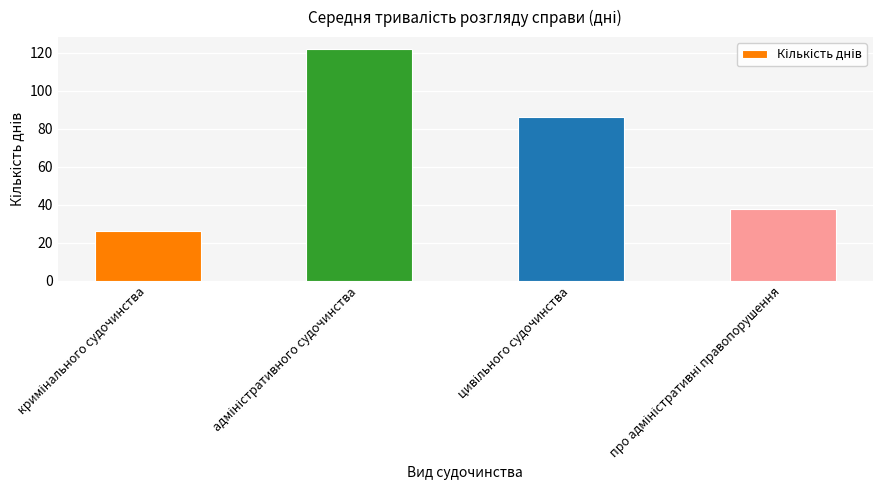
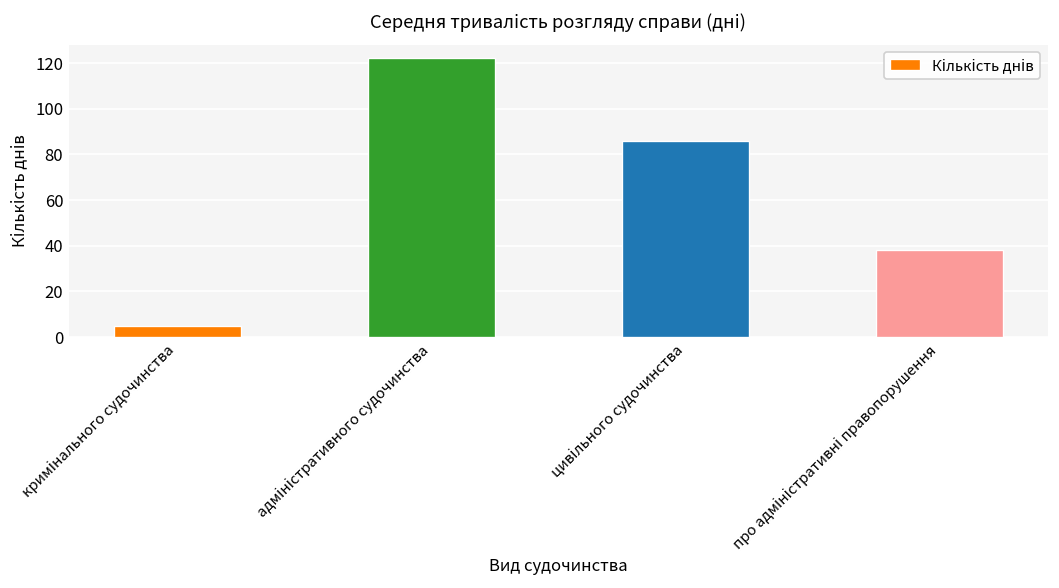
  {
-   "кримінального судочинства": 26,
+   "кримінального судочинства": 5,
    "адміністративного судочинства": 122,
    "цивільного судочинства": 86,
    "про адміністративні правопорушення": 38
  }
